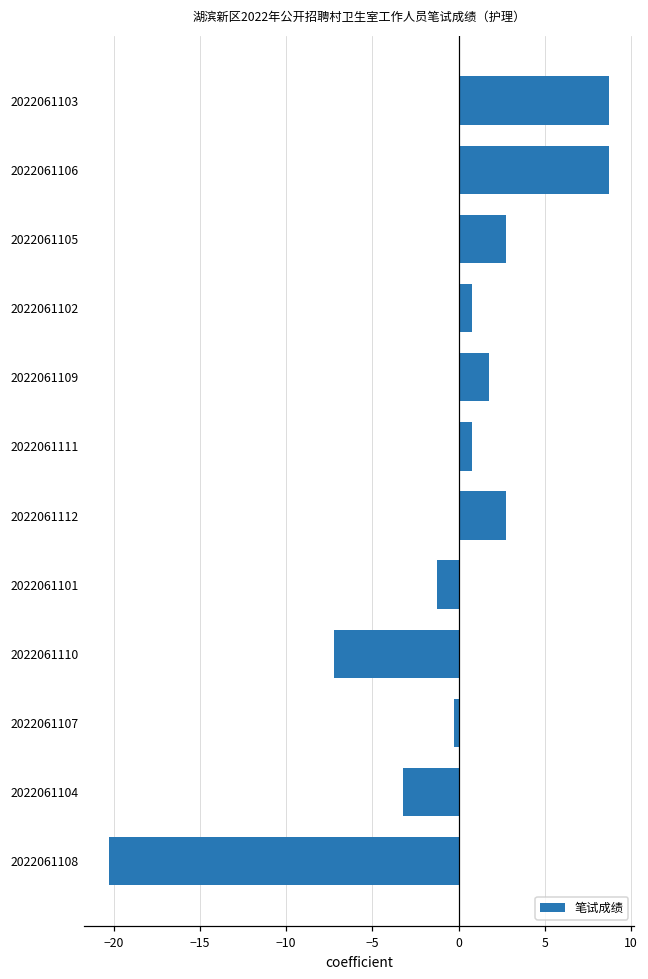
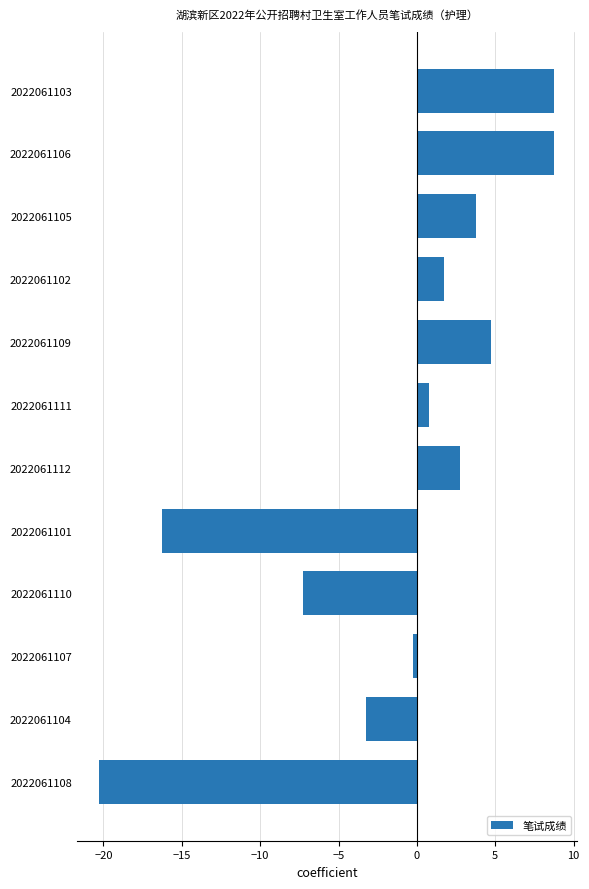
  {
    "2022061103": 8.8,
    "2022061106": 8.8,
-   "2022061105": 2.8,
-   "2022061102": 0.8,
-   "2022061109": 1.8,
+   "2022061105": 3.8,
+   "2022061102": 1.8,
+   "2022061109": 4.8,
    "2022061111": 0.8,
    "2022061112": 2.8,
-   "2022061101": -1.3,
+   "2022061101": -16.3,
    "2022061110": -7.3,
    "2022061107": -0.3,
    "2022061104": -3.3,
    "2022061108": -20.3
  }
